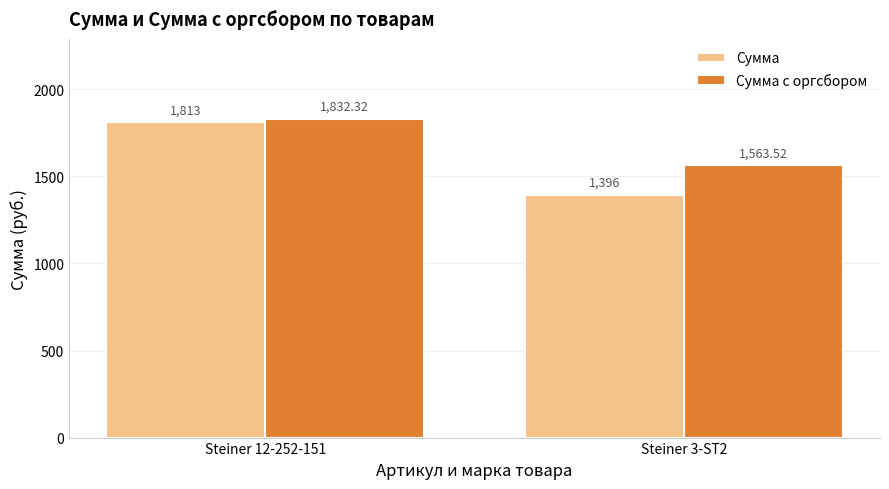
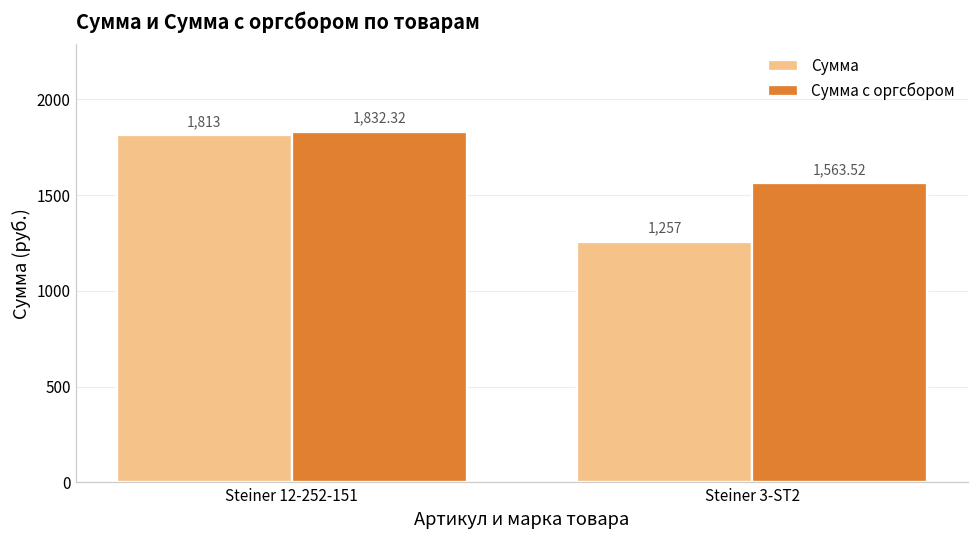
  {
    "Сумма": {
      "Steiner 12-252-151": "1,813",
-     "Steiner 3-ST2": "1,396"
+     "Steiner 3-ST2": "1,257"
    },
    "Сумма с оргсбором": {
      "Steiner 12-252-151": "1,832.32",
      "Steiner 3-ST2": "1,563.52"
    }
  }
